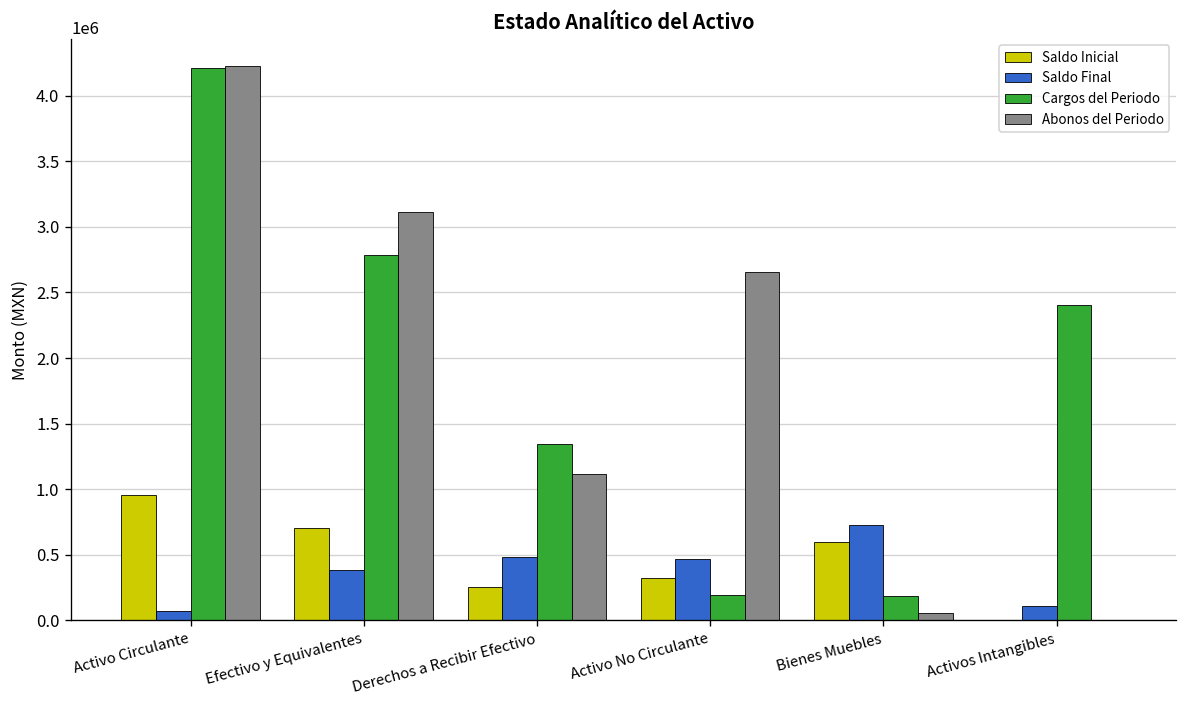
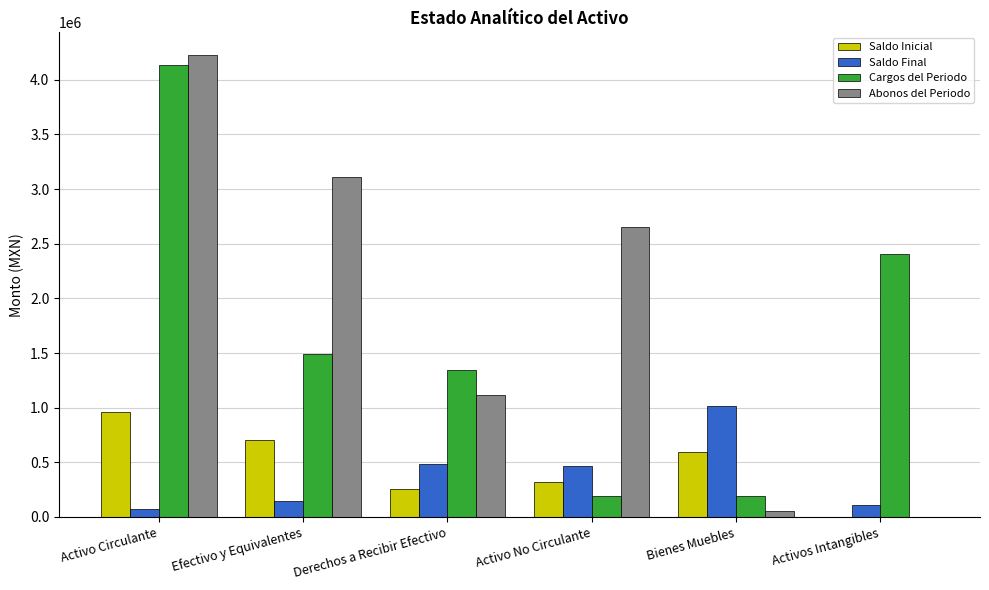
  {
    "Saldo Inicial": {
      "Activo Circulante": 960000,
      "Efectivo y Equivalentes": 700000,
      "Derechos a Recibir Efectivo": 250000,
      "Activo No Circulante": 320000,
      "Bienes Muebles": 590000
    },
    "Saldo Final": {
      "Activo Circulante": 70000,
-     "Efectivo y Equivalentes": 380000,
+     "Efectivo y Equivalentes": 150000,
      "Derechos a Recibir Efectivo": 480000,
      "Activo No Circulante": 460000,
-     "Bienes Muebles": 730000,
+     "Bienes Muebles": 1010000,
      "Activos Intangibles": 110000
    },
    "Cargos del Periodo": {
-     "Activo Circulante": 4210000,
-     "Efectivo y Equivalentes": 2790000,
+     "Activo Circulante": 4130000,
+     "Efectivo y Equivalentes": 1490000,
      "Derechos a Recibir Efectivo": 1350000,
      "Activo No Circulante": 190000,
      "Bienes Muebles": 190000,
      "Activos Intangibles": 2400000
    },
    "Abonos del Periodo": {
      "Activo Circulante": 4220000,
      "Efectivo y Equivalentes": 3110000,
      "Derechos a Recibir Efectivo": 1110000,
      "Activo No Circulante": 2660000,
      "Bienes Muebles": 50000,
      "Activos Intangibles": 0
    }
  }
